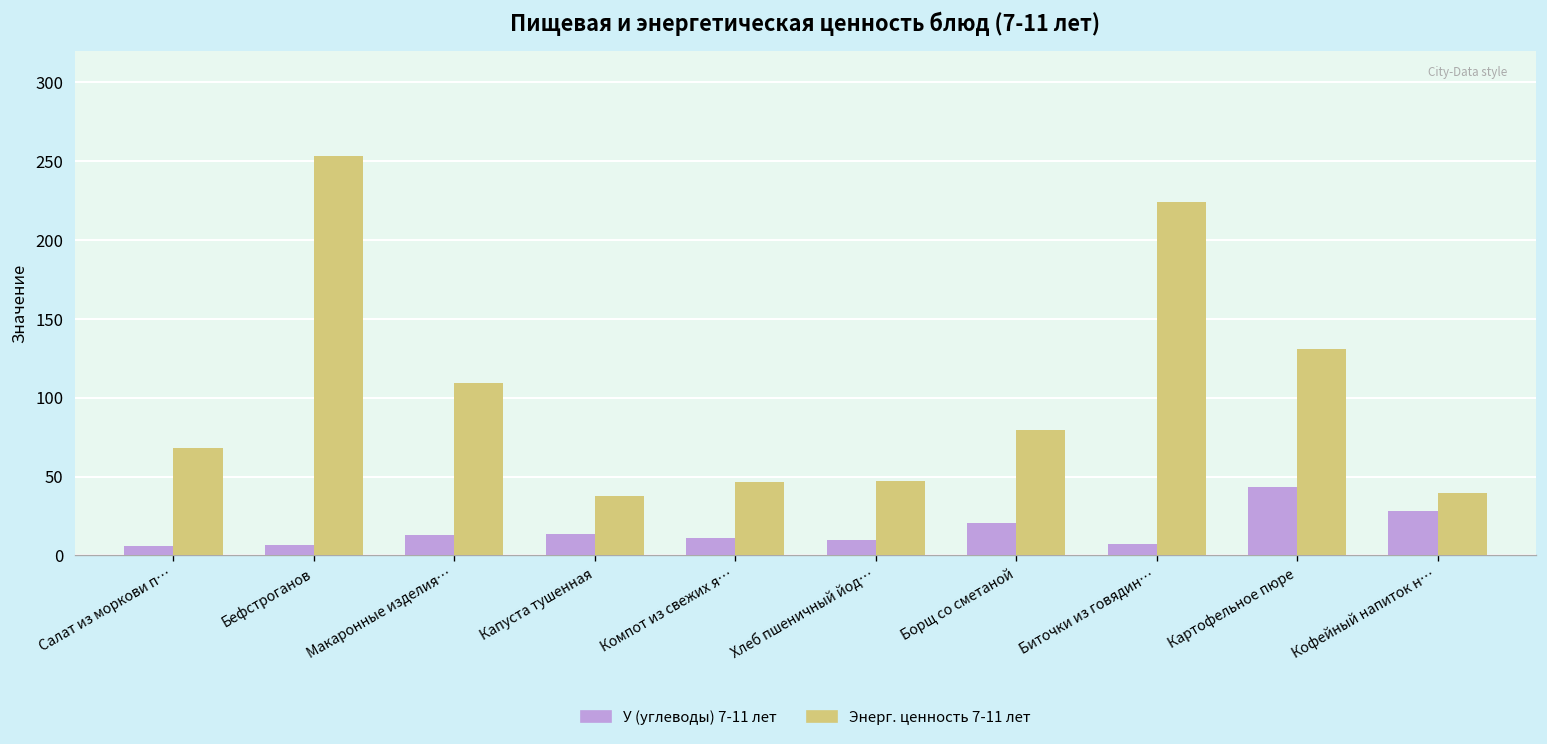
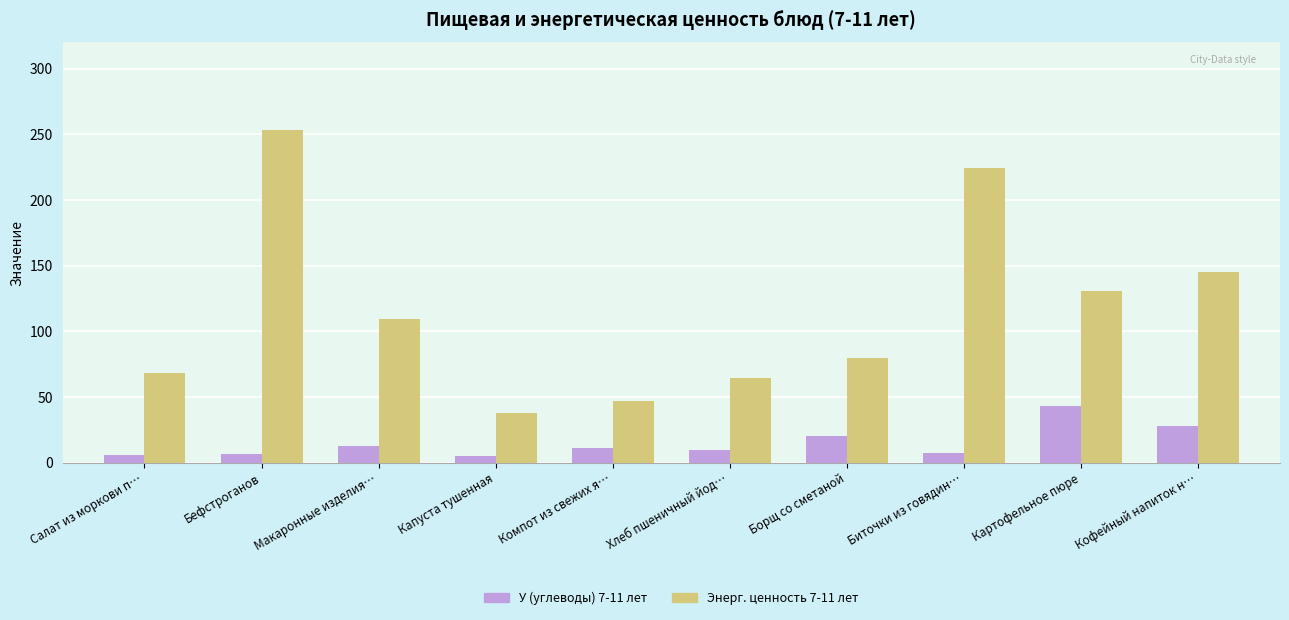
  {
    "У (углеводы) 7-11 лет": {
      "Салат из моркови п…": 6,
      "Бефстроганов": 7,
      "Макаронные изделия…": 13,
-     "Капуста тушенная": 14,
+     "Капуста тушенная": 5,
      "Компот из свежих я…": 11,
      "Хлеб пшеничный йод…": 10,
      "Борщ со сметаной": 21,
      "Биточки из говядин…": 7,
      "Картофельное пюре": 43,
      "Кофейный напиток н…": 28
    },
    "Энерг. ценность 7-11 лет": {
      "Салат из моркови п…": 68,
      "Бефстроганов": 253,
      "Макаронные изделия…": 109,
      "Капуста тушенная": 38,
      "Компот из свежих я…": 47,
-     "Хлеб пшеничный йод…": 47,
+     "Хлеб пшеничный йод…": 65,
      "Борщ со сметаной": 79,
      "Биточки из говядин…": 224,
      "Картофельное пюре": 131,
-     "Кофейный напиток н…": 39
+     "Кофейный напиток н…": 145
    }
  }
